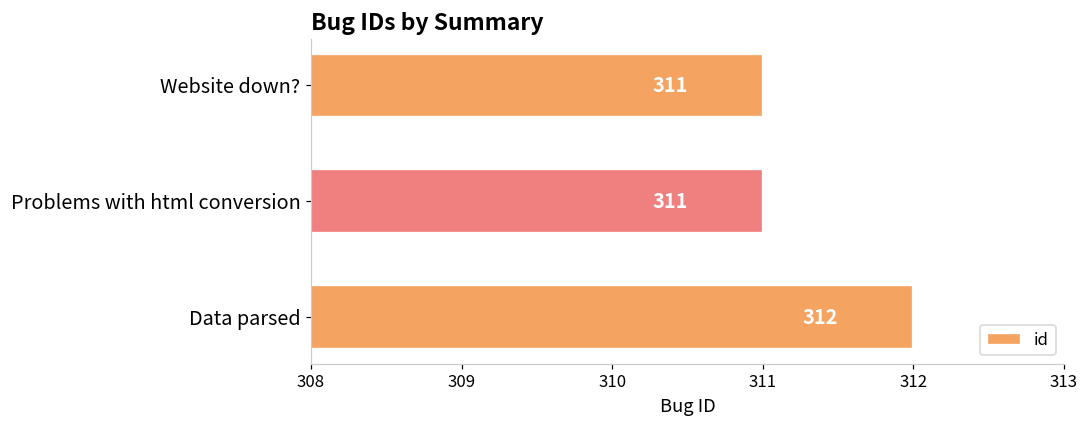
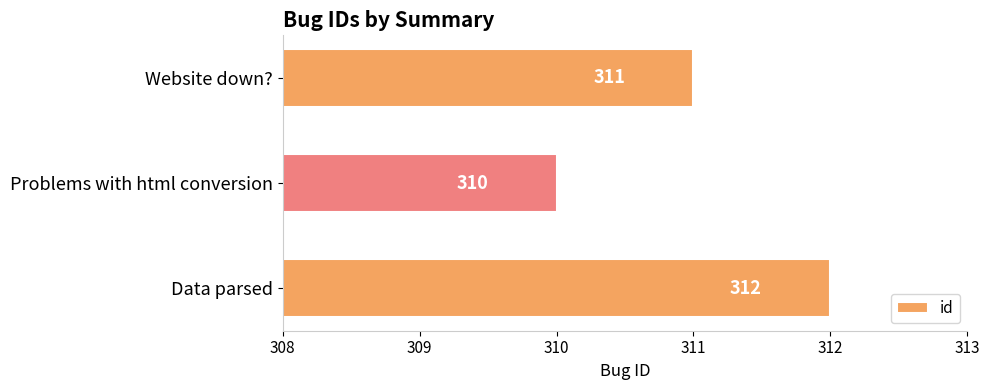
  {
    "Website down?": 311,
-   "Problems with html conversion": 311,
+   "Problems with html conversion": 310,
    "Data parsed": 312
  }
